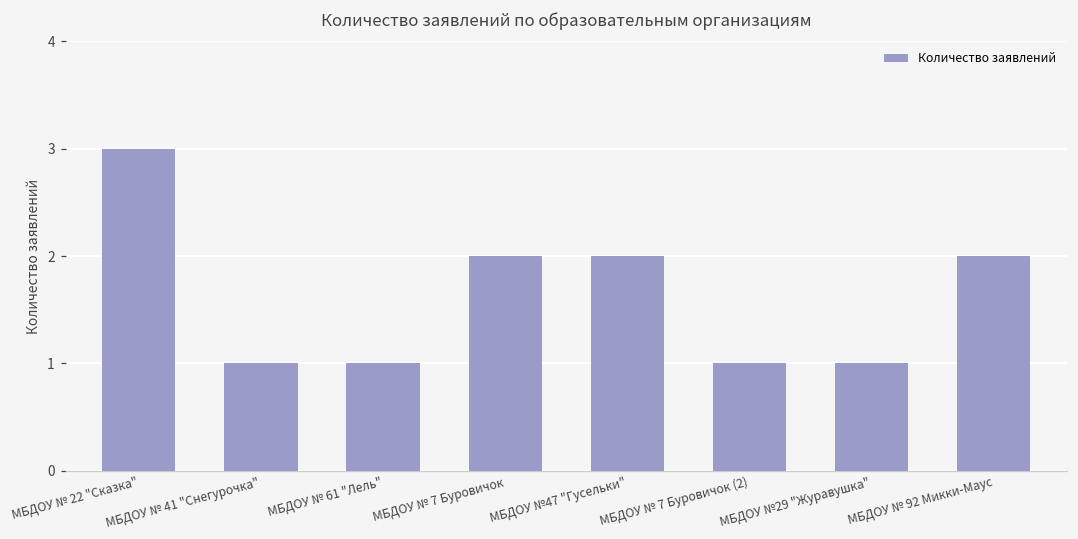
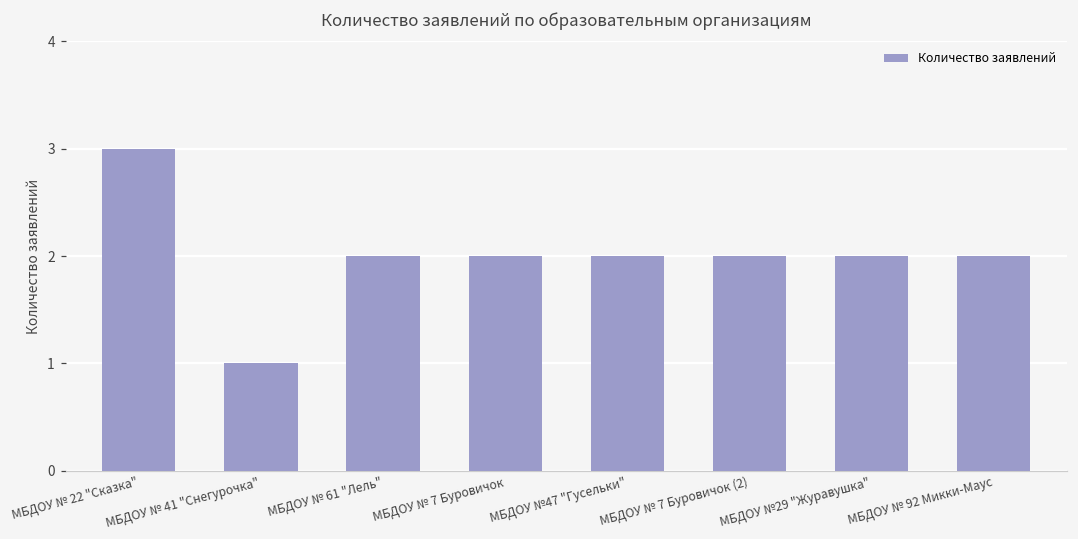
  {
    "МБДОУ № 22 \"Сказка\"": 3,
    "МБДОУ № 41 \"Снегурочка\"": 1,
-   "МБДОУ № 61 \"Лель\"": 1,
+   "МБДОУ № 61 \"Лель\"": 2,
    "МБДОУ № 7 Буровичок": 2,
    "МБДОУ №47 \"Гусельки\"": 2,
-   "МБДОУ № 7 Буровичок (2)": 1,
-   "МБДОУ №29 \"Журавушка\"": 1,
+   "МБДОУ № 7 Буровичок (2)": 2,
+   "МБДОУ №29 \"Журавушка\"": 2,
    "МБДОУ № 92 Микки-Маус": 2
  }
